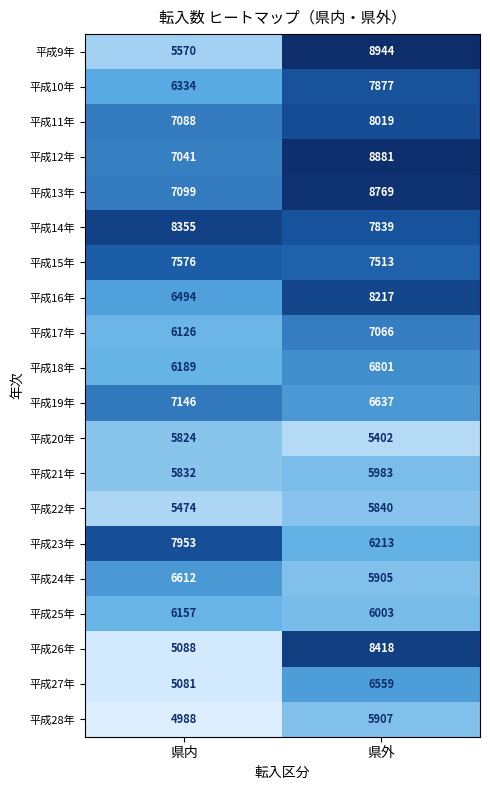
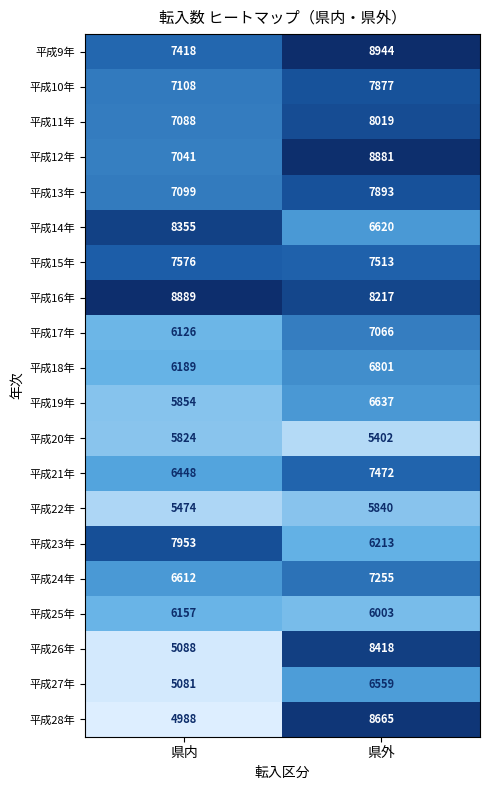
  {
    "平成9年": {
-     "県内": 5570,
+     "県内": 7418,
      "県外": 8944
    },
    "平成10年": {
-     "県内": 6334,
+     "県内": 7108,
      "県外": 7877
    },
    "平成11年": {
      "県内": 7088,
      "県外": 8019
    },
    "平成12年": {
      "県内": 7041,
      "県外": 8881
    },
    "平成13年": {
      "県内": 7099,
-     "県外": 8769
+     "県外": 7893
    },
    "平成14年": {
      "県内": 8355,
-     "県外": 7839
+     "県外": 6620
    },
    "平成15年": {
      "県内": 7576,
      "県外": 7513
    },
    "平成16年": {
-     "県内": 6494,
+     "県内": 8889,
      "県外": 8217
    },
    "平成17年": {
      "県内": 6126,
      "県外": 7066
    },
    "平成18年": {
      "県内": 6189,
      "県外": 6801
    },
    "平成19年": {
-     "県内": 7146,
+     "県内": 5854,
      "県外": 6637
    },
    "平成20年": {
      "県内": 5824,
      "県外": 5402
    },
    "平成21年": {
-     "県内": 5832,
-     "県外": 5983
+     "県内": 6448,
+     "県外": 7472
    },
    "平成22年": {
      "県内": 5474,
      "県外": 5840
    },
    "平成23年": {
      "県内": 7953,
      "県外": 6213
    },
    "平成24年": {
      "県内": 6612,
-     "県外": 5905
+     "県外": 7255
    },
    "平成25年": {
      "県内": 6157,
      "県外": 6003
    },
    "平成26年": {
      "県内": 5088,
      "県外": 8418
    },
    "平成27年": {
      "県内": 5081,
      "県外": 6559
    },
    "平成28年": {
      "県内": 4988,
-     "県外": 5907
+     "県外": 8665
    }
  }
